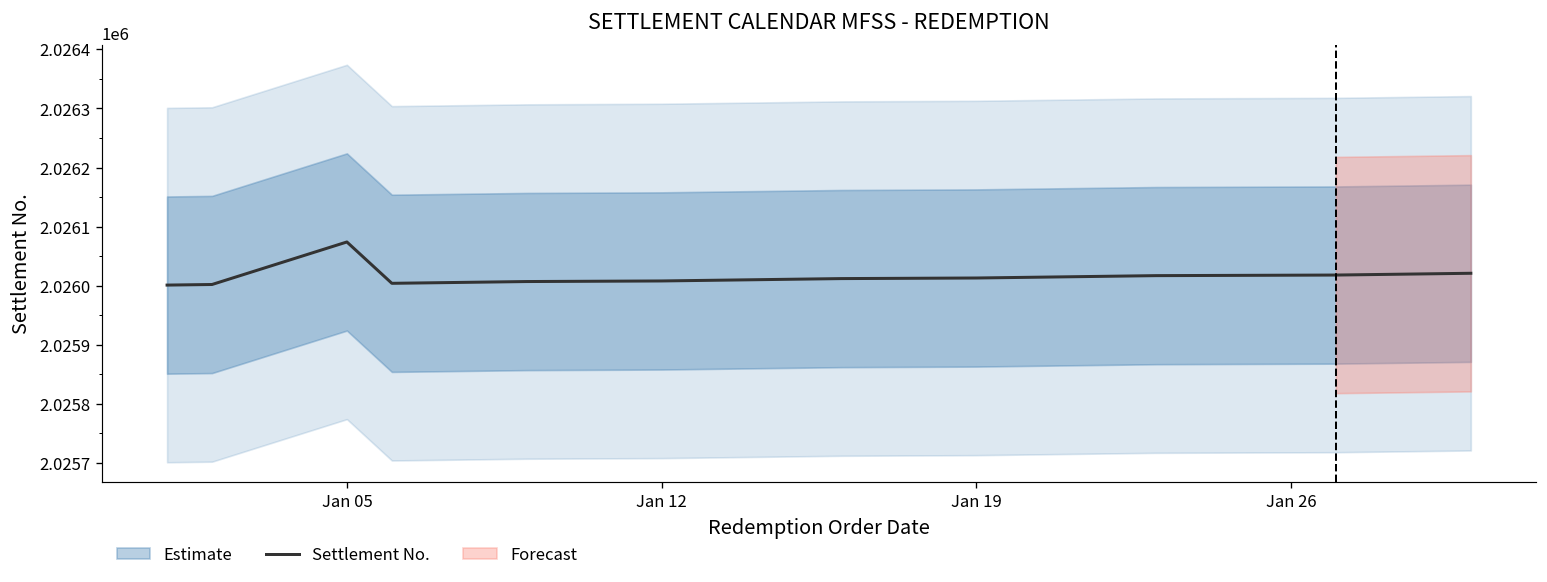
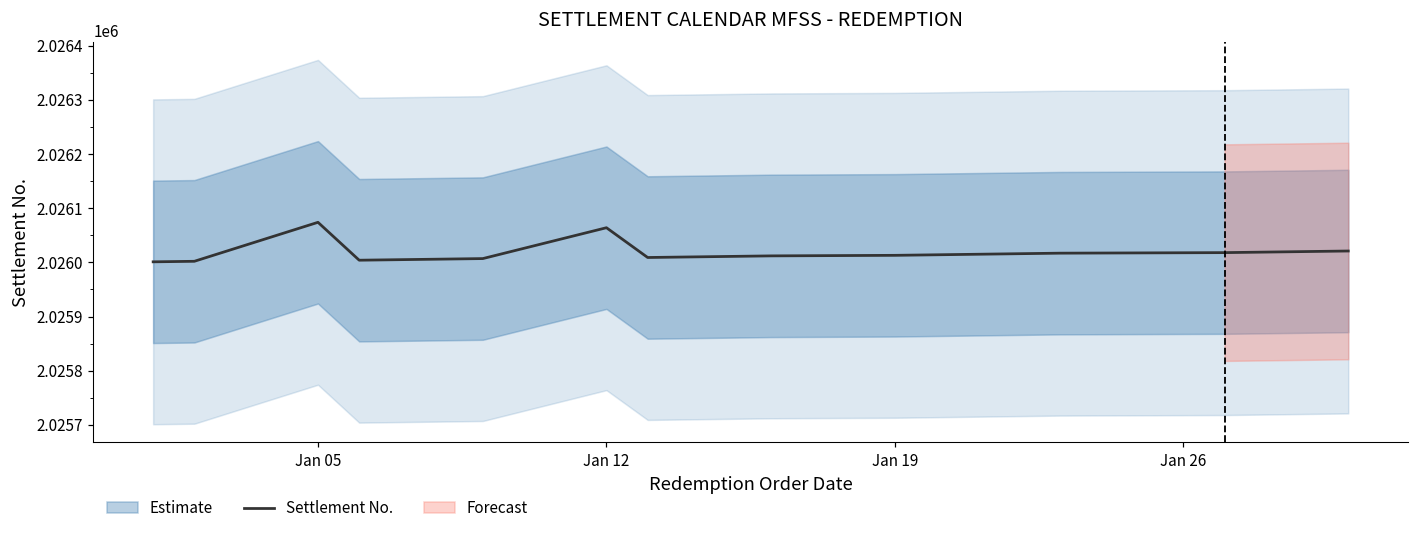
  {
    "Settlement No.": {
      "Jan 05": 2026070,
-     "Jan 12": 2026010,
+     "Jan 12": 2026060,
      "Jan 19": 2026010
    }
  }
